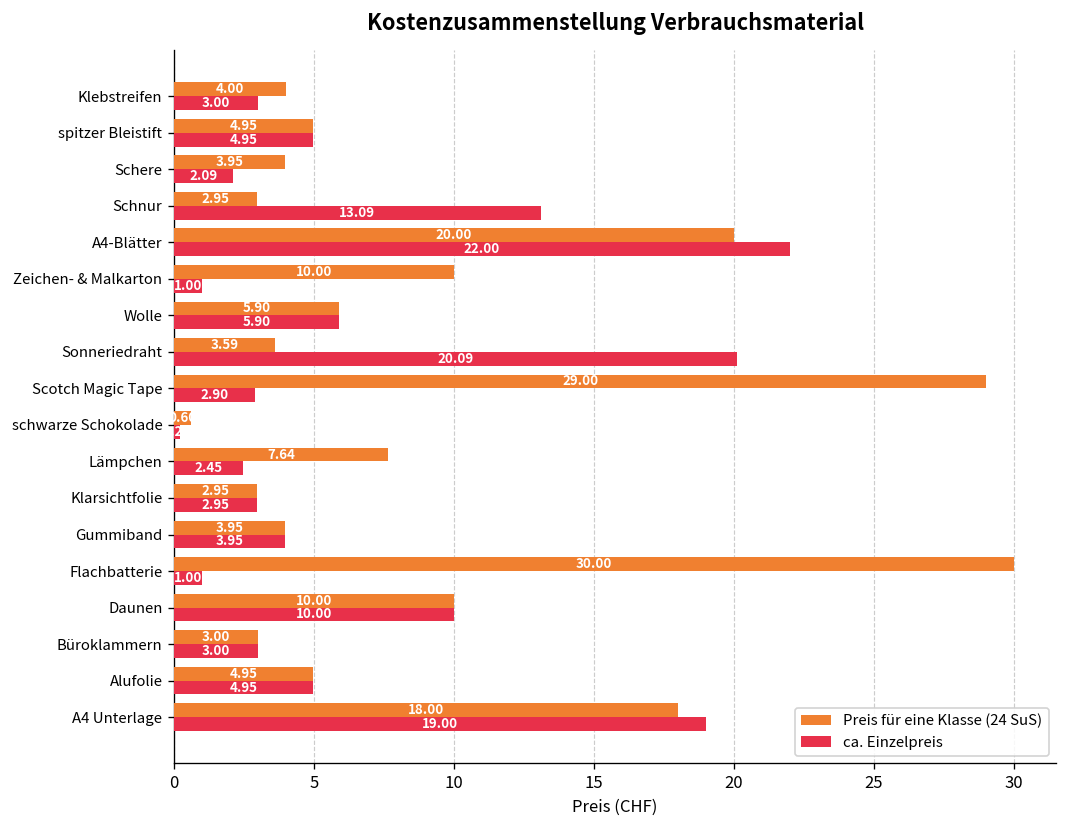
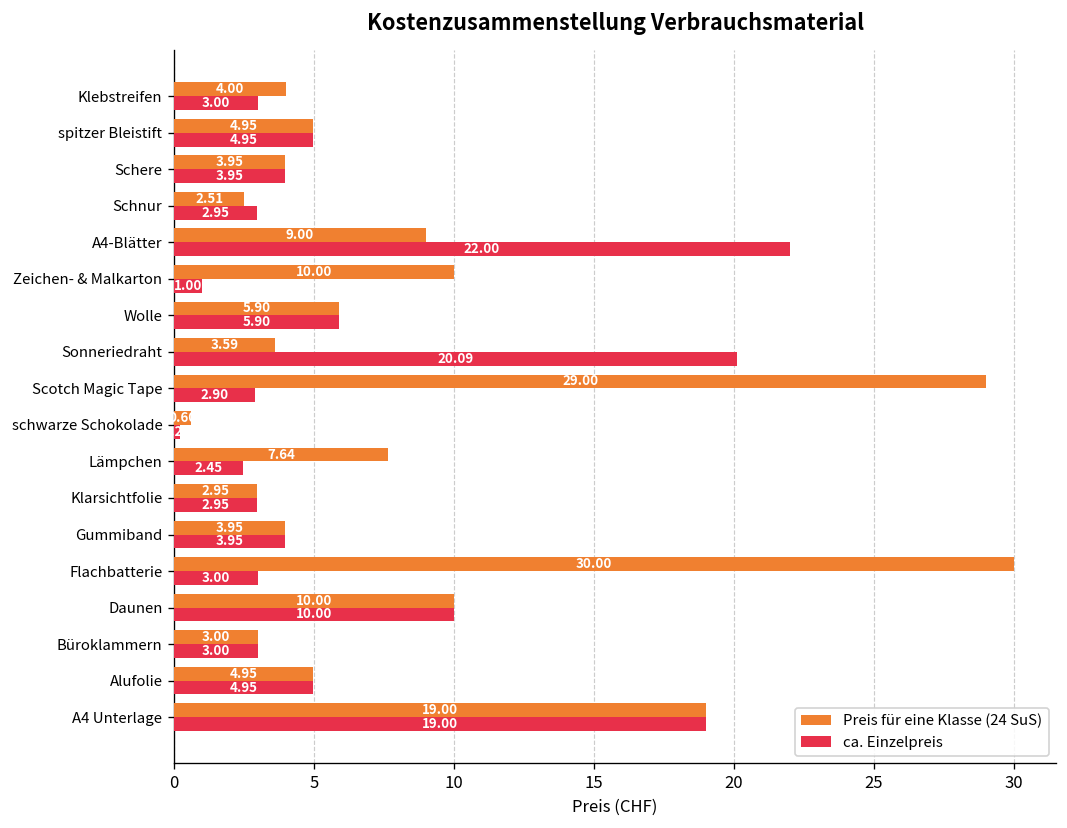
  {
    "Preis für eine Klasse (24 SuS)": {
      "Klebstreifen": 4.00,
      "spitzer Bleistift": 4.95,
      "Schere": 3.95,
-     "Schnur": 2.95,
-     "A4-Blätter": 20.00,
+     "Schnur": 2.51,
+     "A4-Blätter": 9.00,
      "Zeichen- & Malkarton": 10.00,
      "Wolle": 5.90,
      "Sonneriedraht": 3.59,
      "Scotch Magic Tape": 29.00,
      "Lämpchen": 7.64,
      "Klarsichtfolie": 2.95,
      "Gummiband": 3.95,
      "Flachbatterie": 30.00,
      "Daunen": 10.00,
      "Büroklammern": 3.00,
      "Alufolie": 4.95,
-     "A4 Unterlage": 18.00
+     "A4 Unterlage": 19.00
    },
    "ca. Einzelpreis": {
      "Klebstreifen": 3.00,
      "spitzer Bleistift": 4.95,
-     "Schere": 2.09,
-     "Schnur": 13.09,
+     "Schere": 3.95,
+     "Schnur": 2.95,
      "A4-Blätter": 22.00,
      "Zeichen- & Malkarton": 1.00,
      "Wolle": 5.90,
      "Sonneriedraht": 20.09,
      "Scotch Magic Tape": 2.90,
      "Lämpchen": 2.45,
      "Klarsichtfolie": 2.95,
      "Gummiband": 3.95,
-     "Flachbatterie": 1.00,
+     "Flachbatterie": 3.00,
      "Daunen": 10.00,
      "Büroklammern": 3.00,
      "Alufolie": 4.95,
      "A4 Unterlage": 19.00
    }
  }
